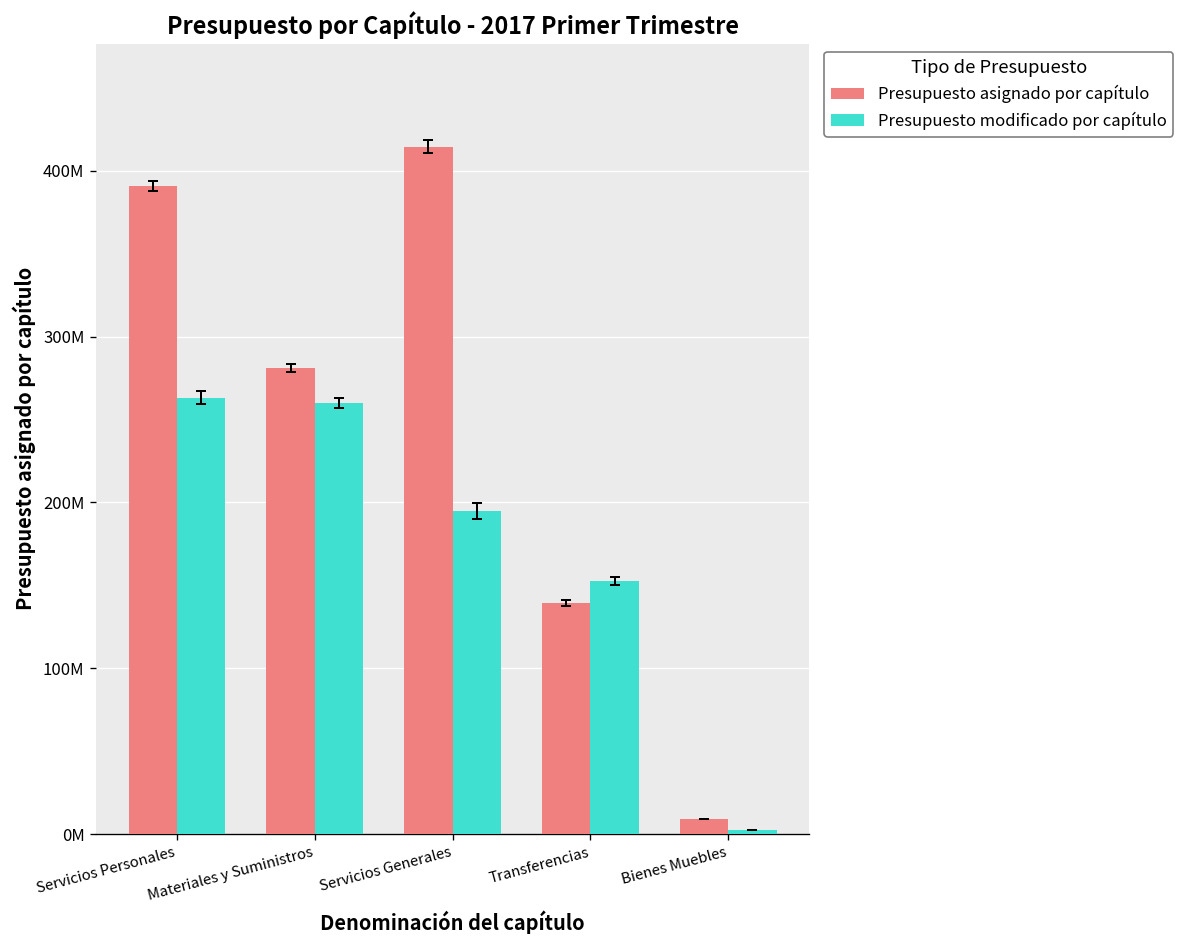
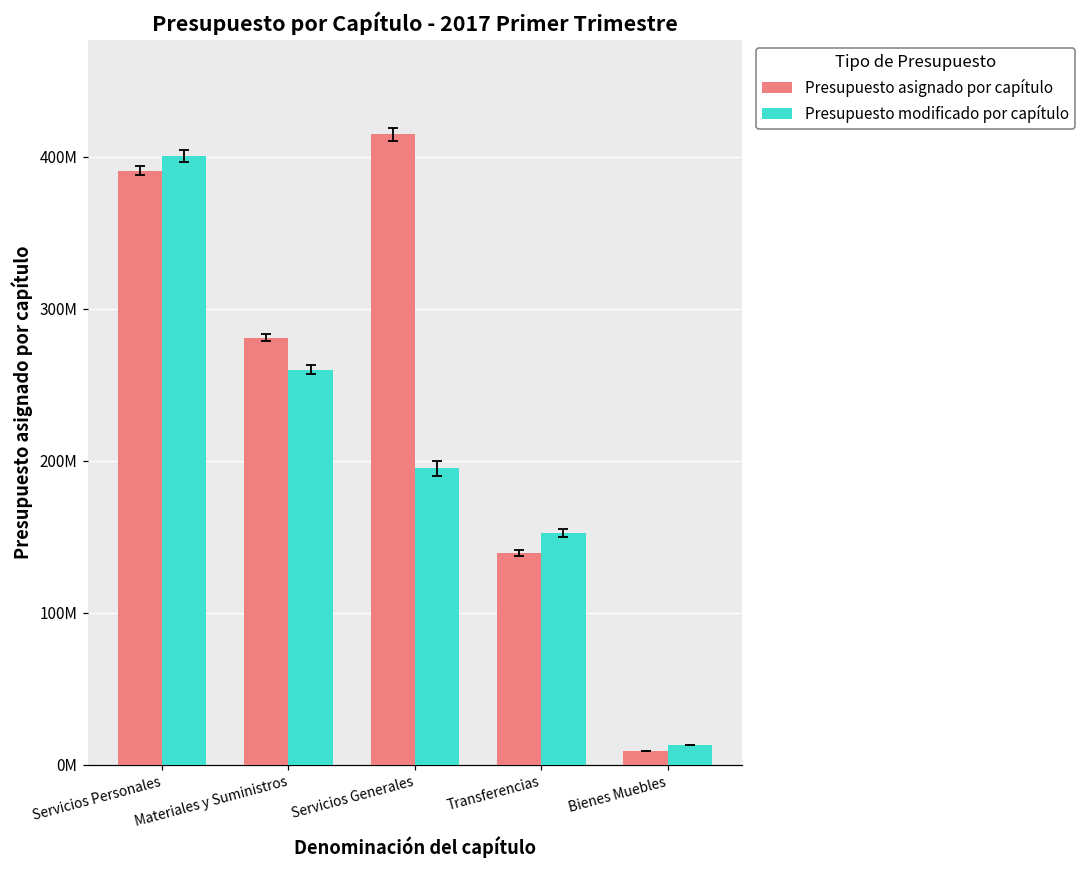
  {
    "Presupuesto asignado por capítulo": {
      "Servicios Personales": 391000000,
      "Materiales y Suministros": 281000000,
      "Servicios Generales": 415000000,
      "Transferencias": 139000000,
      "Bienes Muebles": 9000000
    },
    "Presupuesto modificado por capítulo": {
-     "Servicios Personales": 263000000,
+     "Servicios Personales": 400000000,
      "Materiales y Suministros": 260000000,
      "Servicios Generales": 195000000,
      "Transferencias": 152000000,
-     "Bienes Muebles": 2000000
+     "Bienes Muebles": 13000000
    }
  }
